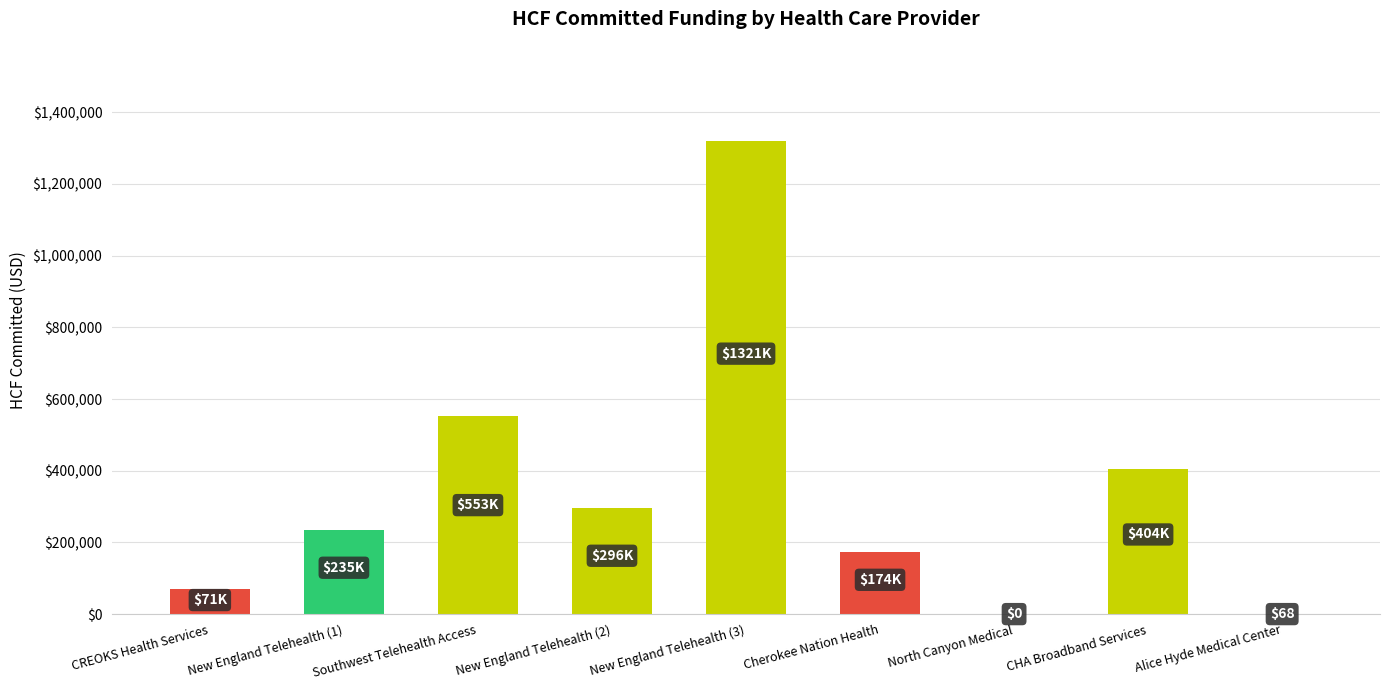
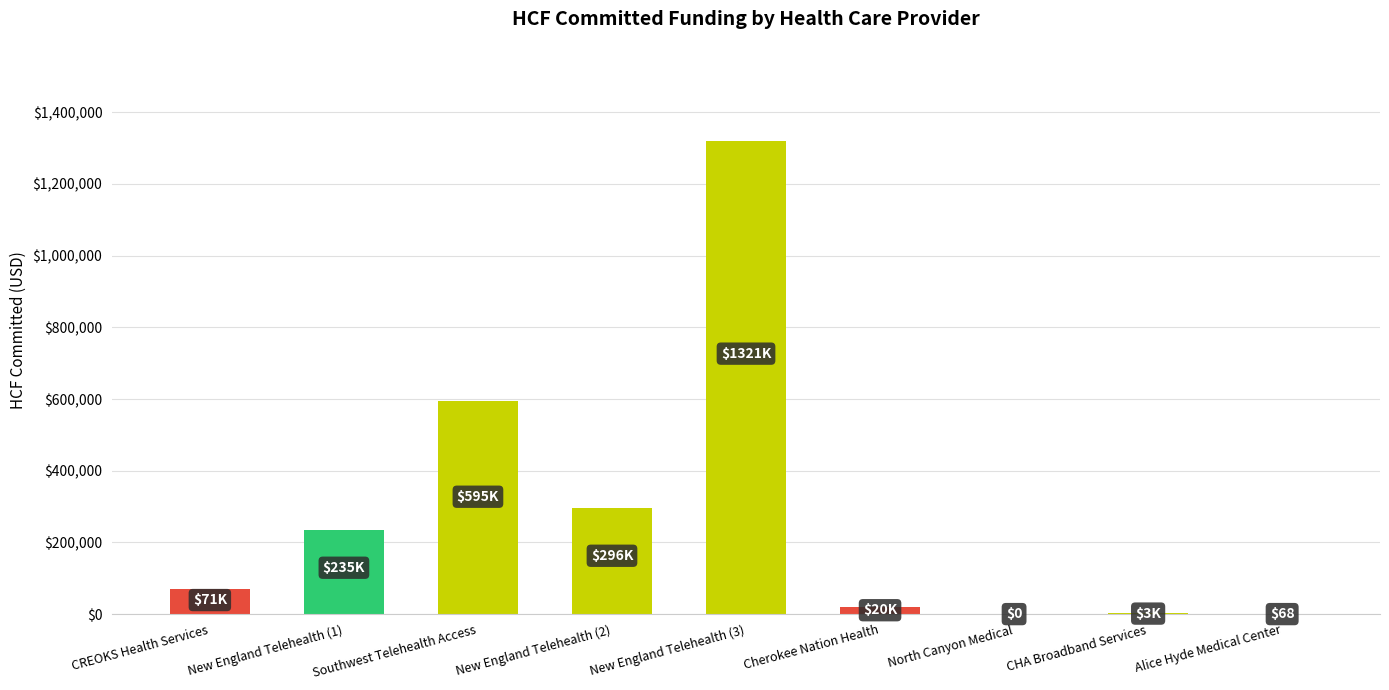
  {
-   "Southwest Telehealth Access": "$553K",
-   "Cherokee Nation Health": "$174K",
-   "CHA Broadband Services": "$404K"
+   "Southwest Telehealth Access": "$595K",
+   "Cherokee Nation Health": "$20K",
+   "CHA Broadband Services": "$3K"
  }
